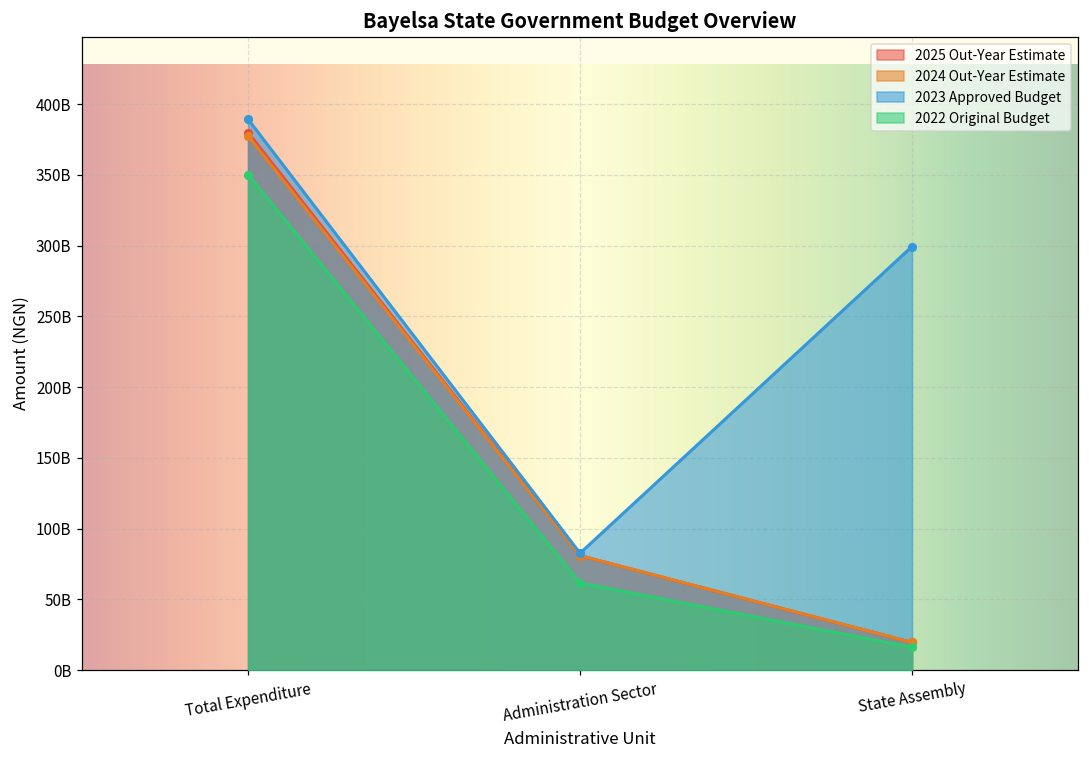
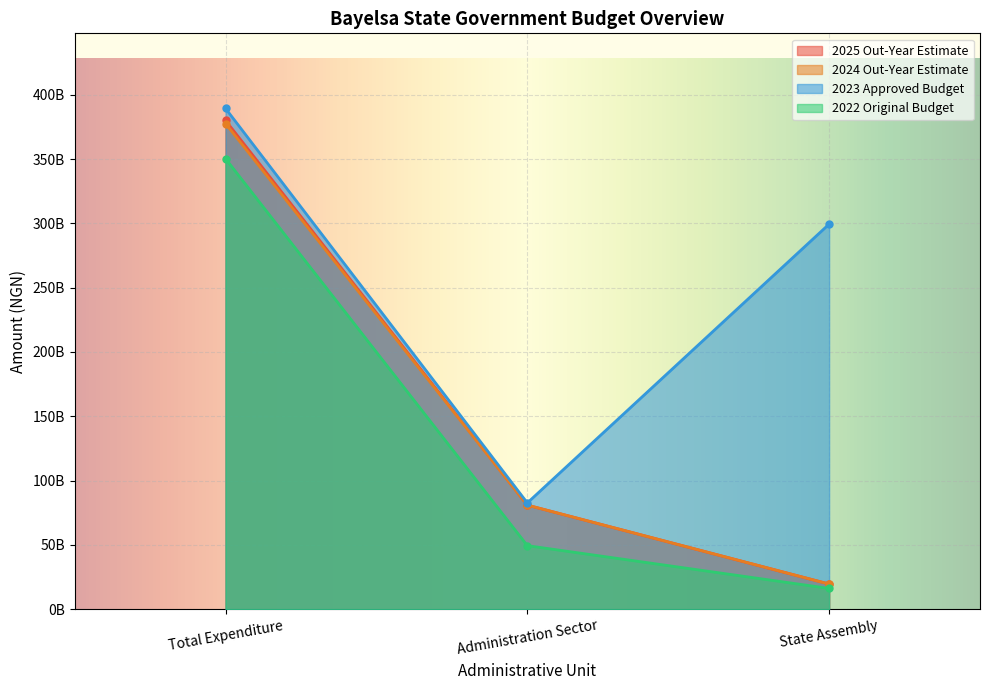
  {
    "2023 Approved Budget": {
      "Total Expenditure": 389000000000,
      "State Assembly": 299000000000
    },
    "2022 Original Budget": {
      "Total Expenditure": 350000000000,
-     "Administration Sector": 62000000000,
+     "Administration Sector": 49000000000,
      "State Assembly": 16000000000
    }
  }
